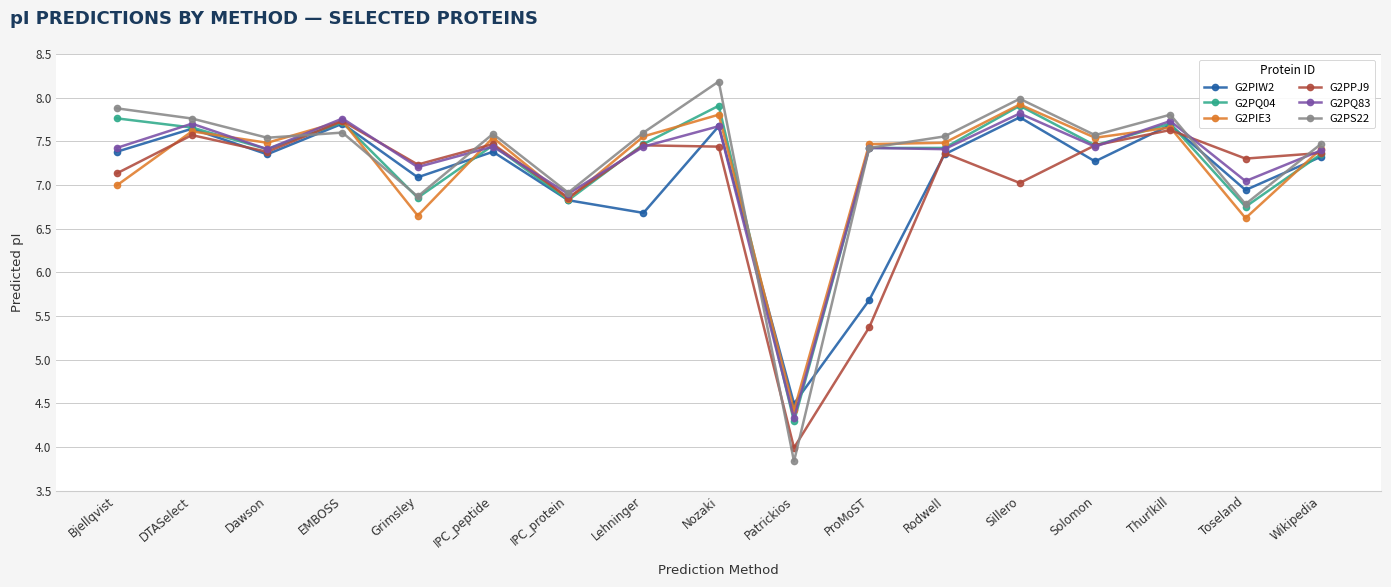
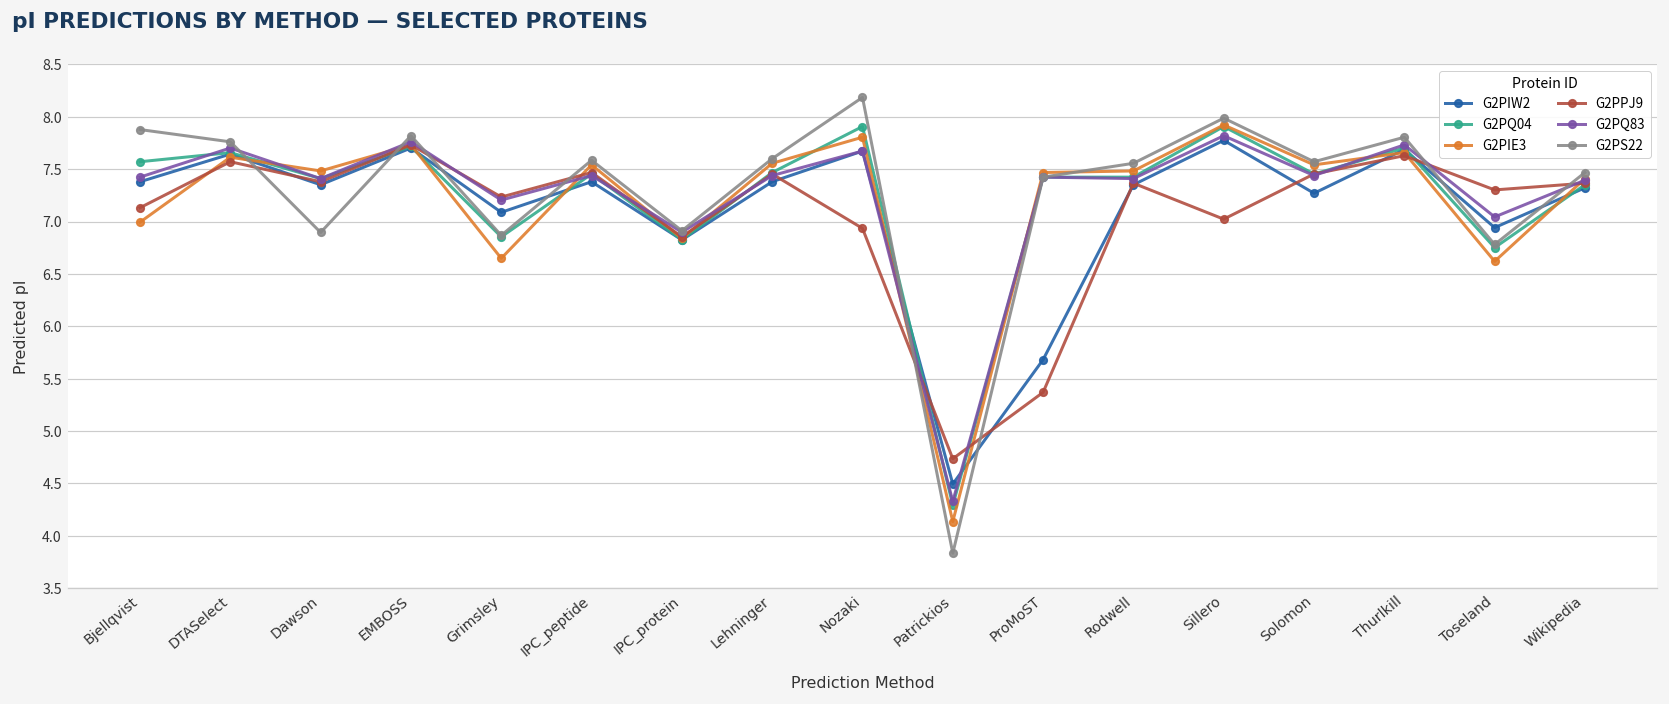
  {
    "G2PIW2": {
      "Bjellqvist": 7.4,
      "Grimsley": 7.1,
      "IPC_peptide": 7.4,
-     "Lehninger": 6.7,
+     "Lehninger": 7.4,
      "Patrickios": 4.5,
      "ProMoST": 5.7,
      "Sillero": 7.8,
      "Solomon": 7.3,
      "Toseland": 6.9
    },
    "G2PQ04": {
-     "Bjellqvist": 7.8,
+     "Bjellqvist": 7.6,
      "Nozaki": 7.9,
      "Patrickios": 4.3,
      "Toseland": 6.8
    },
    "G2PIE3": {
      "Bjellqvist": 7.0,
      "DTASelect": 7.6,
      "Dawson": 7.5,
      "Grimsley": 6.6,
      "IPC_peptide": 7.5,
      "Lehninger": 7.6,
      "Nozaki": 7.8,
-     "Patrickios": 4.4,
+     "Patrickios": 4.1,
      "ProMoST": 7.5,
      "Rodwell": 7.5,
      "Solomon": 7.5,
      "Toseland": 6.6
    },
    "G2PPJ9": {
      "Bjellqvist": 7.1,
      "DTASelect": 7.6,
      "Grimsley": 7.2,
-     "Nozaki": 7.4,
-     "Patrickios": 4.0,
+     "Nozaki": 6.9,
+     "Patrickios": 4.7,
      "ProMoST": 5.4,
      "Sillero": 7.0,
      "Toseland": 7.3
    },
    "G2PQ83": {
      "Bjellqvist": 7.4,
      "DTASelect": 7.7,
      "EMBOSS": 7.8,
      "Grimsley": 7.2,
      "Patrickios": 4.3,
      "Sillero": 7.8,
      "Thurlkill": 7.7,
      "Toseland": 7.0
    },
    "G2PS22": {
      "Bjellqvist": 7.9,
      "DTASelect": 7.8,
-     "Dawson": 7.5,
-     "EMBOSS": 7.6,
+     "Dawson": 6.9,
+     "EMBOSS": 7.8,
      "IPC_peptide": 7.6,
      "Lehninger": 7.6,
      "Nozaki": 8.2,
      "Patrickios": 3.8,
      "Rodwell": 7.6,
      "Sillero": 8.0,
      "Solomon": 7.6,
      "Thurlkill": 7.8,
      "Toseland": 6.8,
      "Wikipedia": 7.5
    }
  }
